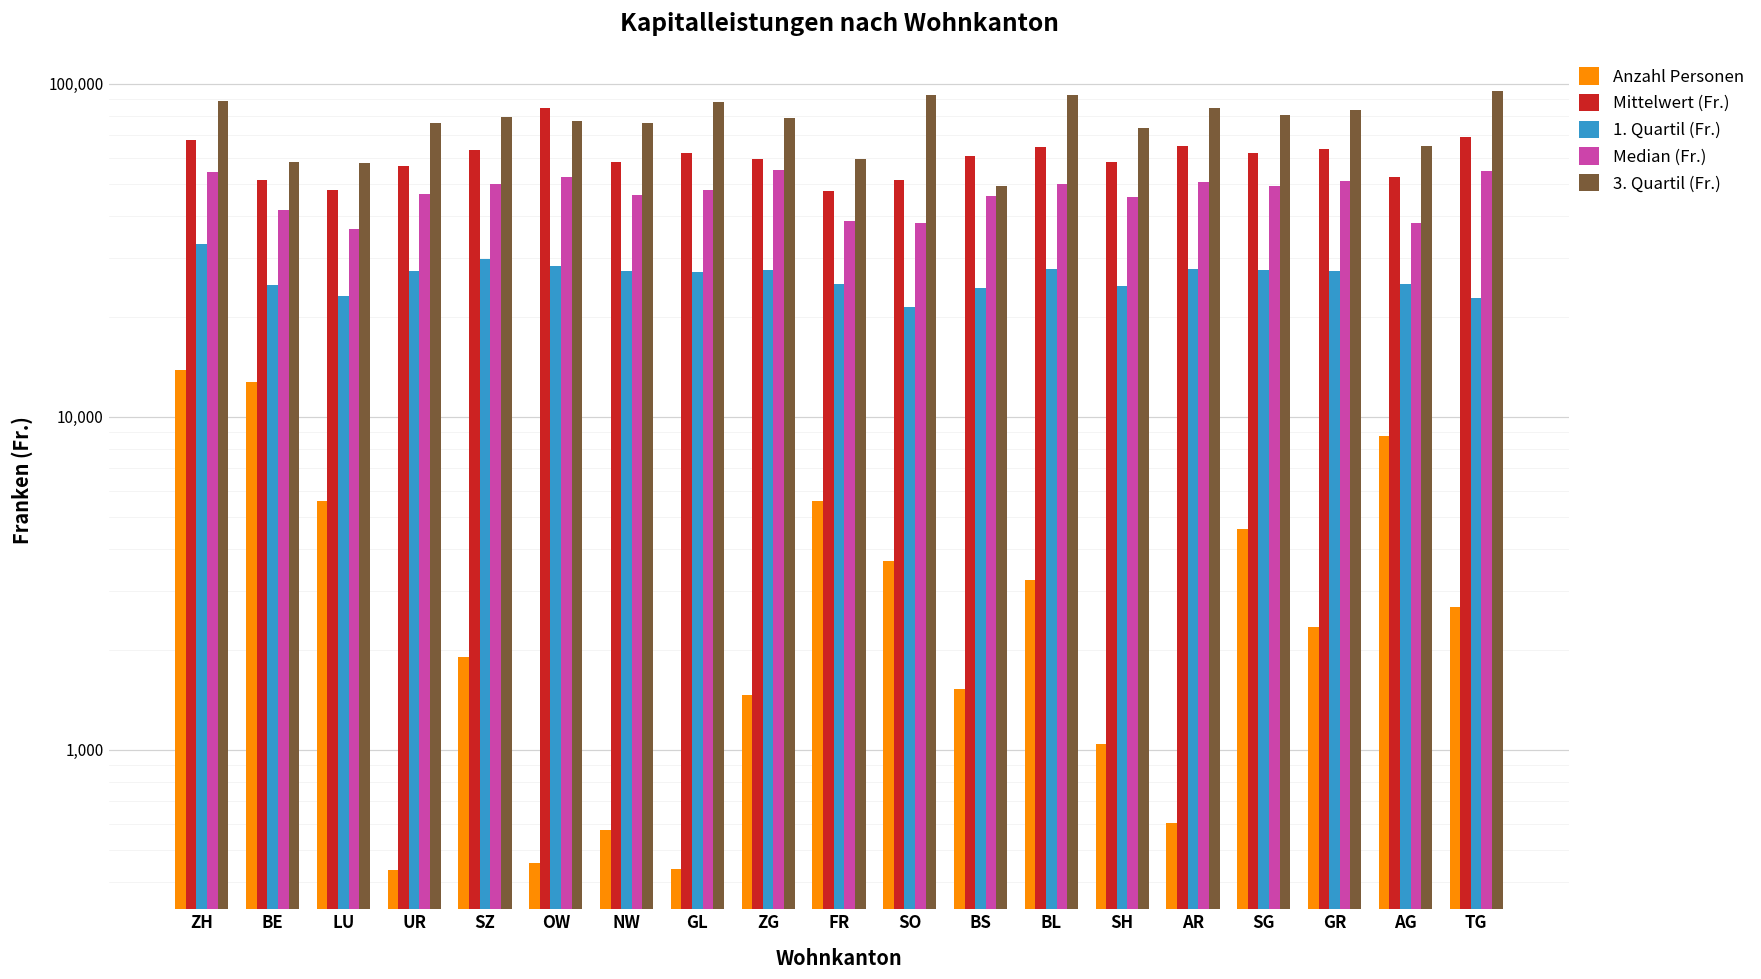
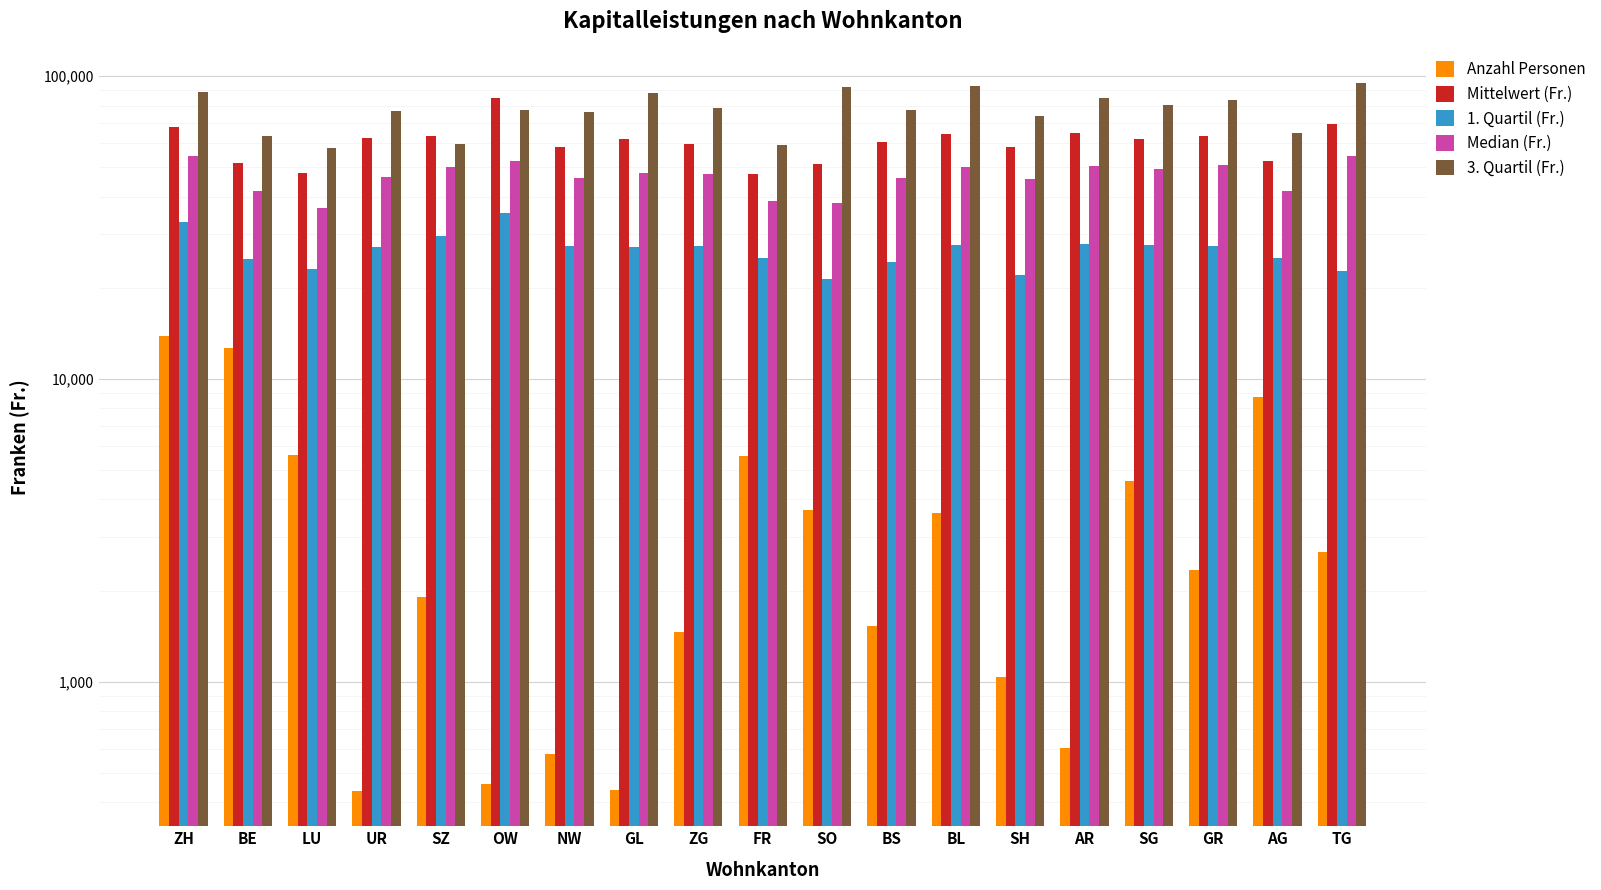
  {
    "Anzahl Personen": {
      "ZH": "14,000",
      "BE": "12,700",
      "LU": "5,600",
      "UR": "440",
      "SZ": "1,900",
      "OW": "460",
      "NW": "580",
      "GL": "440",
      "ZG": "1,500",
      "FR": "5,600",
      "SO": "3,700",
      "BS": "1,500",
-     "BL": "3,200",
+     "BL": "3,600",
      "SH": "1,040",
      "AR": "600",
      "SG": "4,600",
      "GR": "2,300",
      "AG": "8,700",
      "TG": "2,700"
    },
    "Mittelwert (Fr.)": {
      "ZH": "68,000",
      "BE": "51,000",
      "LU": "48,000",
-     "UR": "57,000",
+     "UR": "62,000",
      "SZ": "63,000",
      "OW": "85,000",
      "NW": "58,000",
      "GL": "62,000",
      "ZG": "60,000",
      "FR": "48,000",
      "SO": "51,000",
      "BS": "61,000",
      "BL": "64,000",
      "SH": "58,000",
      "AR": "65,000",
      "SG": "62,000",
      "GR": "64,000",
      "AG": "52,000",
      "TG": "69,000"
    },
    "1. Quartil (Fr.)": {
      "ZH": "33,000",
      "BE": "25,000",
      "LU": "23,000",
      "UR": "27,000",
      "SZ": "30,000",
-     "OW": "28,000",
+     "OW": "35,000",
      "NW": "27,000",
      "GL": "27,000",
      "ZG": "28,000",
      "FR": "25,000",
      "SO": "21,000",
      "BS": "24,000",
      "BL": "28,000",
-     "SH": "25,000",
+     "SH": "22,000",
      "AR": "28,000",
      "SG": "28,000",
      "GR": "27,000",
      "AG": "25,000",
      "TG": "23,000"
    },
    "Median (Fr.)": {
      "ZH": "54,000",
      "BE": "42,000",
      "LU": "37,000",
      "UR": "47,000",
      "SZ": "50,000",
      "OW": "53,000",
      "NW": "46,000",
      "GL": "48,000",
-     "ZG": "55,000",
+     "ZG": "48,000",
      "FR": "39,000",
      "SO": "38,000",
      "BS": "46,000",
      "BL": "50,000",
      "SH": "46,000",
      "AR": "51,000",
      "SG": "49,000",
      "GR": "51,000",
-     "AG": "38,000",
+     "AG": "42,000",
      "TG": "55,000"
    },
    "3. Quartil (Fr.)": {
      "ZH": "89,000",
-     "BE": "58,000",
+     "BE": "63,000",
      "LU": "58,000",
      "UR": "76,000",
-     "SZ": "79,000",
+     "SZ": "60,000",
      "OW": "77,000",
      "NW": "76,000",
      "GL": "88,000",
      "ZG": "79,000",
      "FR": "59,000",
      "SO": "92,000",
-     "BS": "49,000",
+     "BS": "77,000",
      "BL": "93,000",
      "SH": "74,000",
      "AR": "85,000",
      "SG": "80,000",
      "GR": "83,000",
      "AG": "65,000",
      "TG": "95,000"
    }
  }
